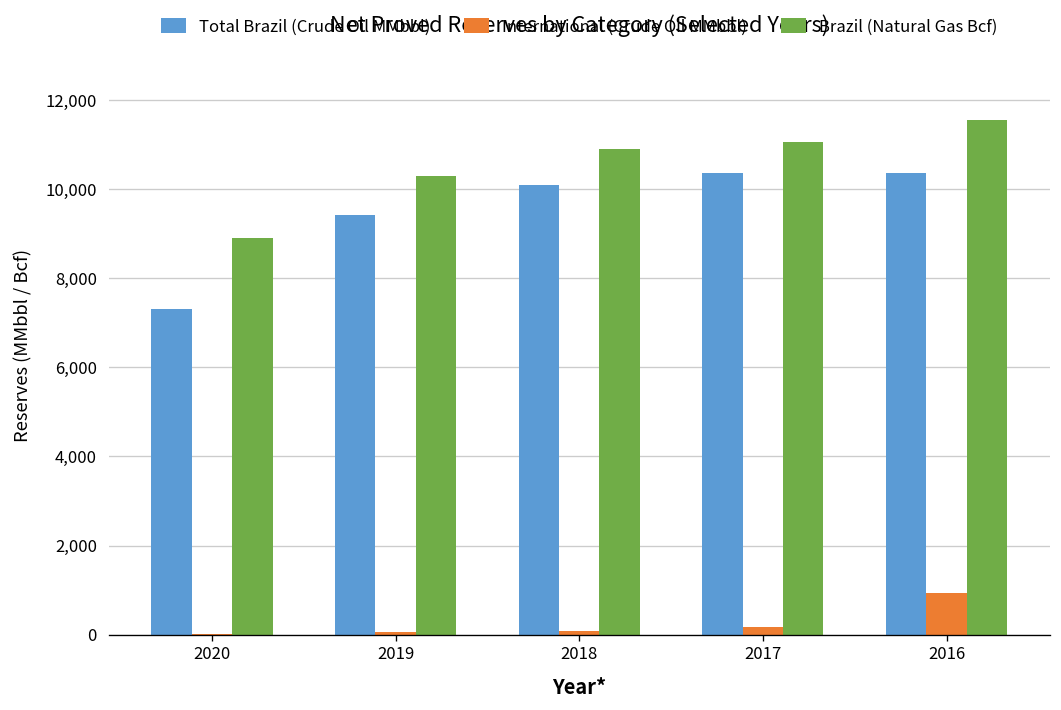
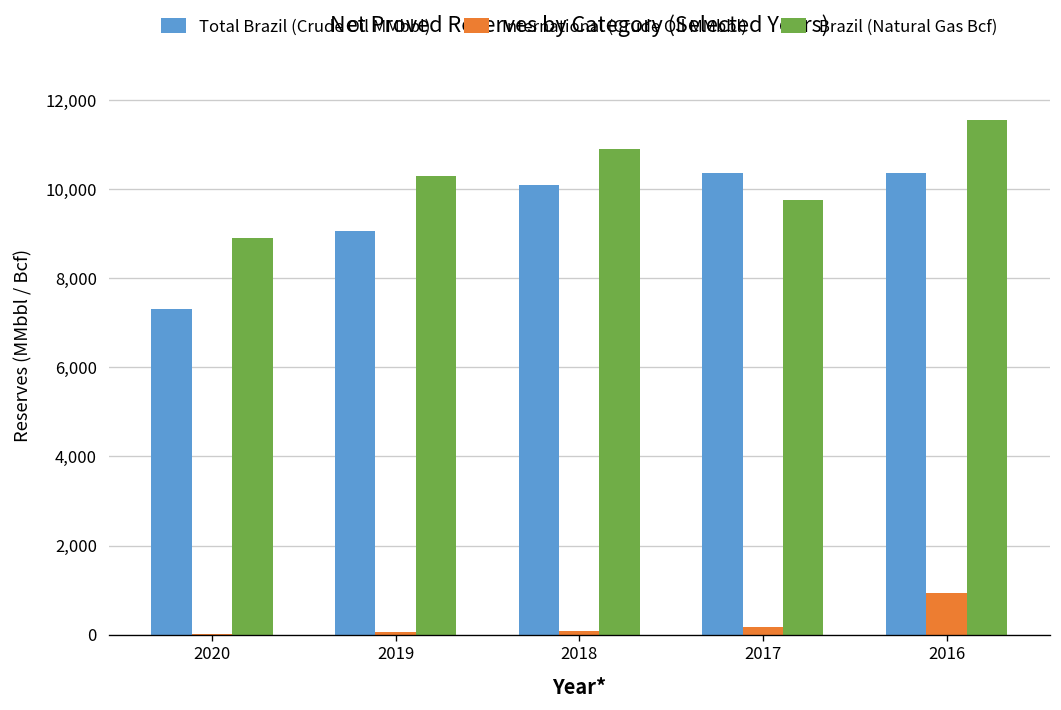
  {
    "Total Brazil (Crude Oil MMbbl)": {
      "2020": "7,300",
-     "2019": "9,400",
+     "2019": "9,100",
      "2018": "10,100",
      "2017": "10,400",
      "2016": "10,400"
    },
    "International (Crude Oil MMbbl)": {
      "2018": "100",
      "2017": "200",
      "2016": "900"
    },
    "Brazil (Natural Gas Bcf)": {
      "2020": "8,900",
      "2019": "10,300",
      "2018": "10,900",
-     "2017": "11,100",
+     "2017": "9,800",
      "2016": "11,600"
    }
  }
